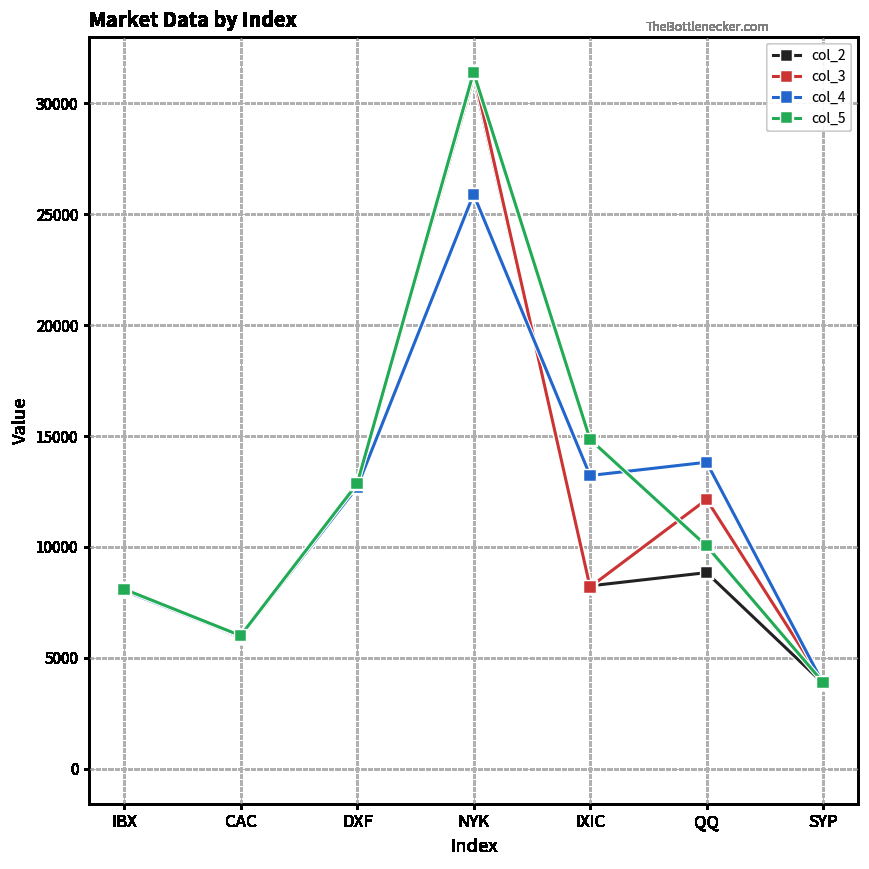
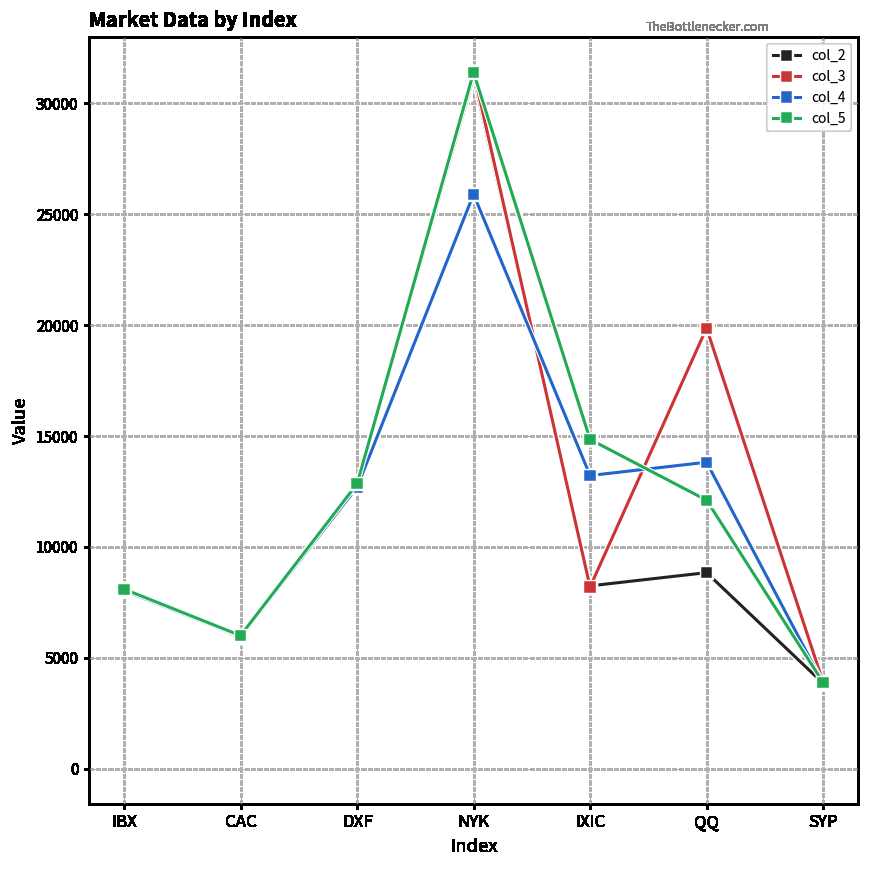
  {
    "col_2": {
      "NYK": 31200,
      "QQ": 8800
    },
    "col_3": {
-     "QQ": 12100
+     "QQ": 19900
    },
    "col_4": {
      "NYK": 25900,
      "IXIC": 13200,
      "QQ": 13800
    },
    "col_5": {
      "IXIC": 14800,
-     "QQ": 10000
+     "QQ": 12100
    }
  }
